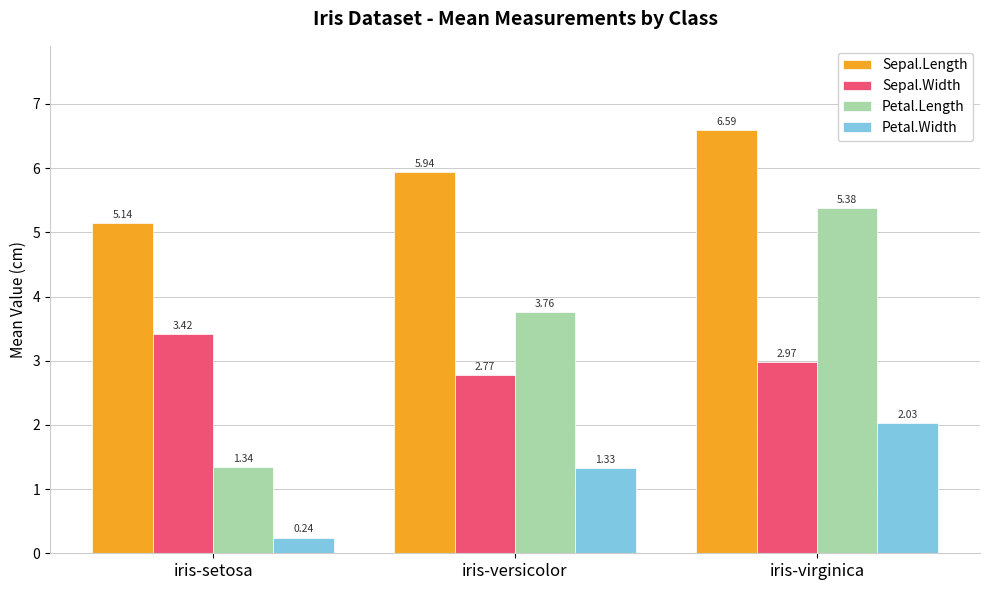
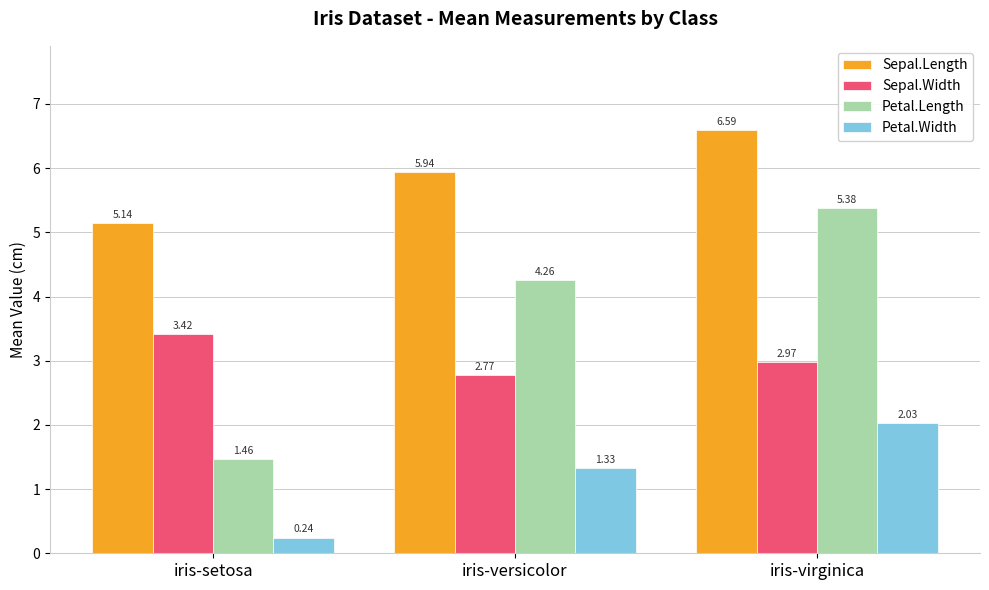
  {
    "Sepal.Length": {
      "iris-setosa": 5.14,
      "iris-versicolor": 5.94,
      "iris-virginica": 6.59
    },
    "Sepal.Width": {
      "iris-setosa": 3.42,
      "iris-versicolor": 2.77,
      "iris-virginica": 2.97
    },
    "Petal.Length": {
-     "iris-setosa": 1.34,
-     "iris-versicolor": 3.76,
+     "iris-setosa": 1.46,
+     "iris-versicolor": 4.26,
      "iris-virginica": 5.38
    },
    "Petal.Width": {
      "iris-setosa": 0.24,
      "iris-versicolor": 1.33,
      "iris-virginica": 2.03
    }
  }
